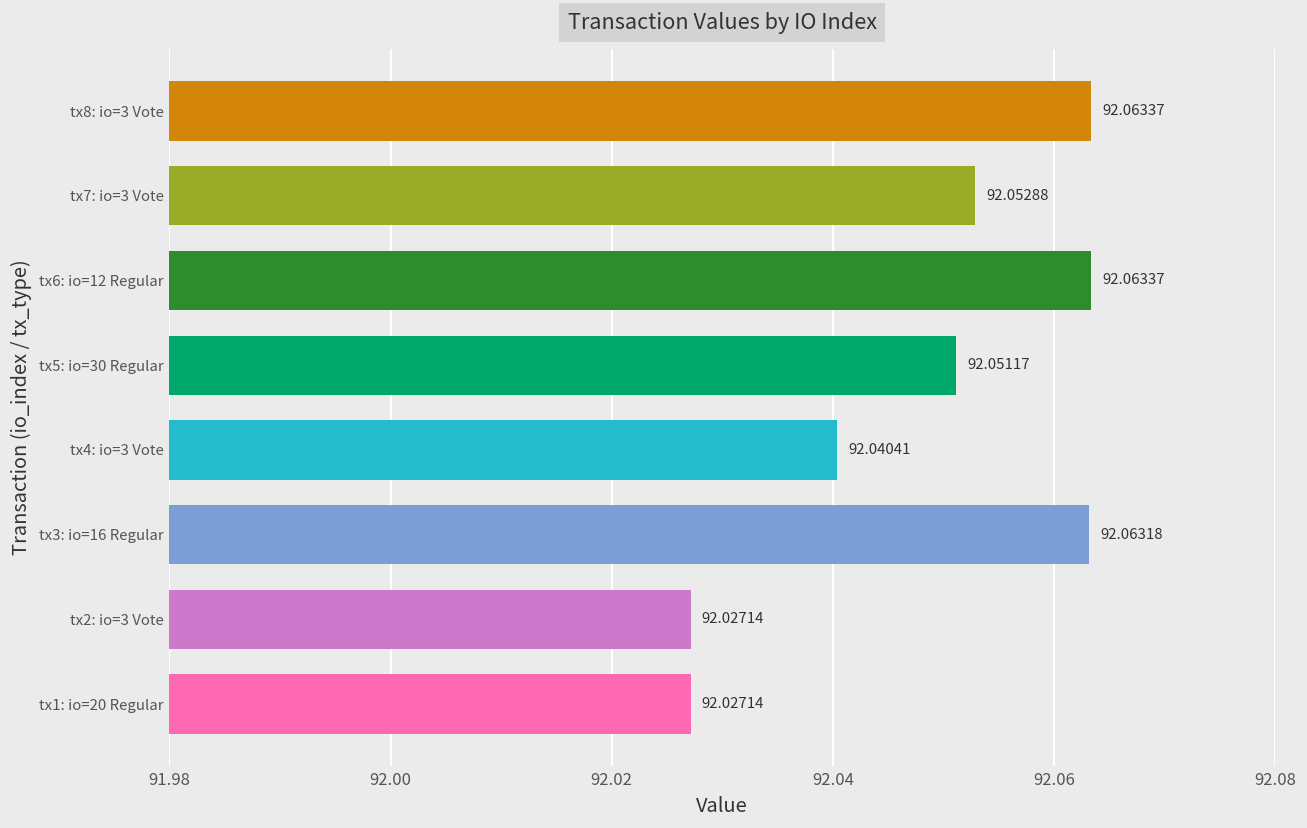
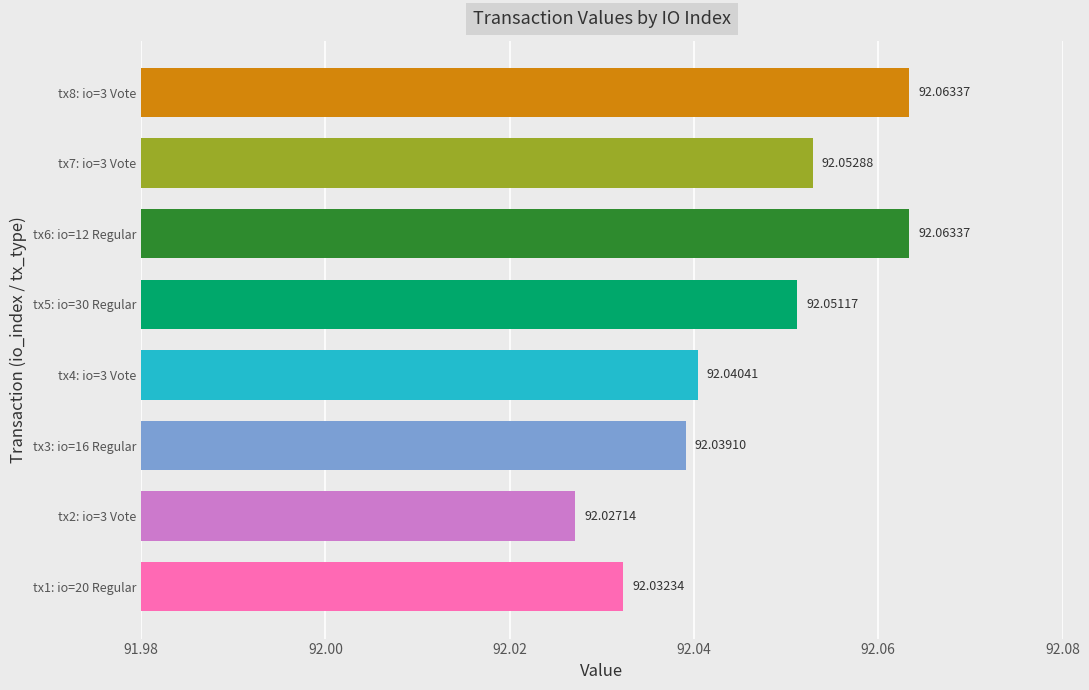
  {
    "tx8: io=3 Vote": 92.06337,
    "tx7: io=3 Vote": 92.05288,
    "tx6: io=12 Regular": 92.06337,
    "tx5: io=30 Regular": 92.05117,
    "tx4: io=3 Vote": 92.04041,
-   "tx3: io=16 Regular": 92.06318,
+   "tx3: io=16 Regular": 92.03910,
    "tx2: io=3 Vote": 92.02714,
-   "tx1: io=20 Regular": 92.02714
+   "tx1: io=20 Regular": 92.03234
  }
